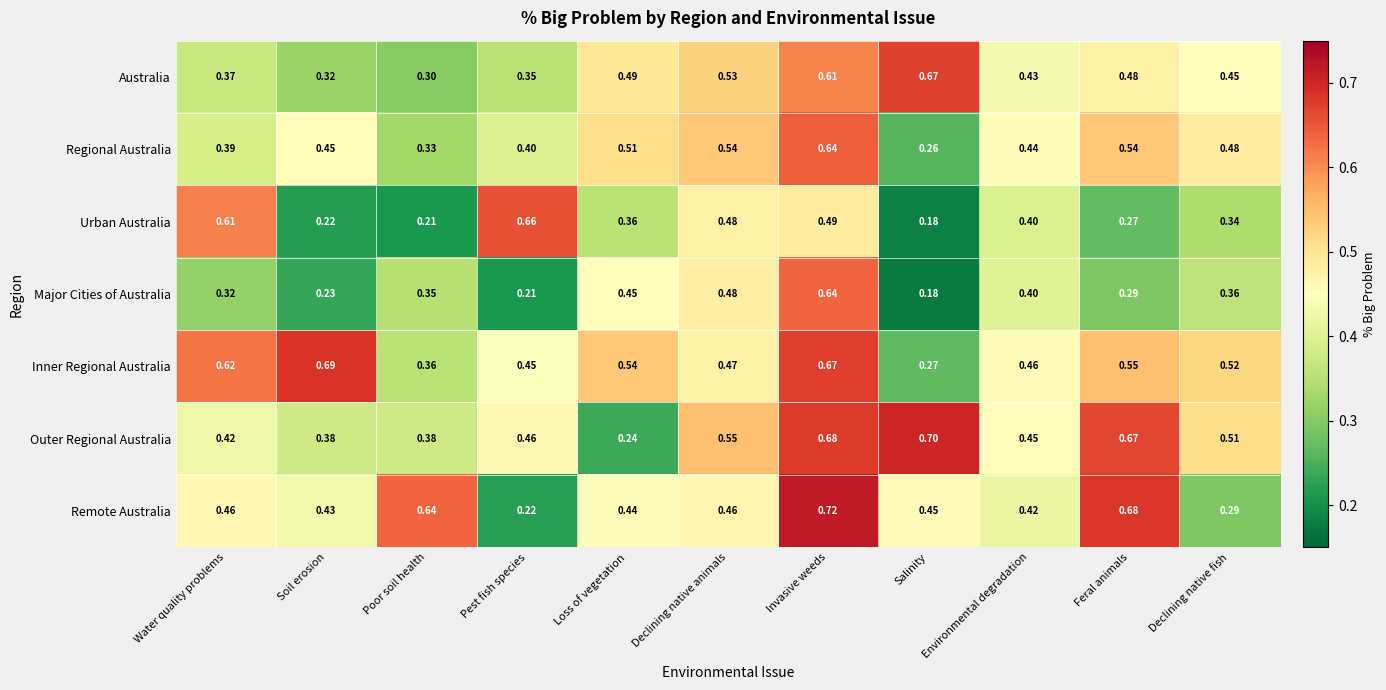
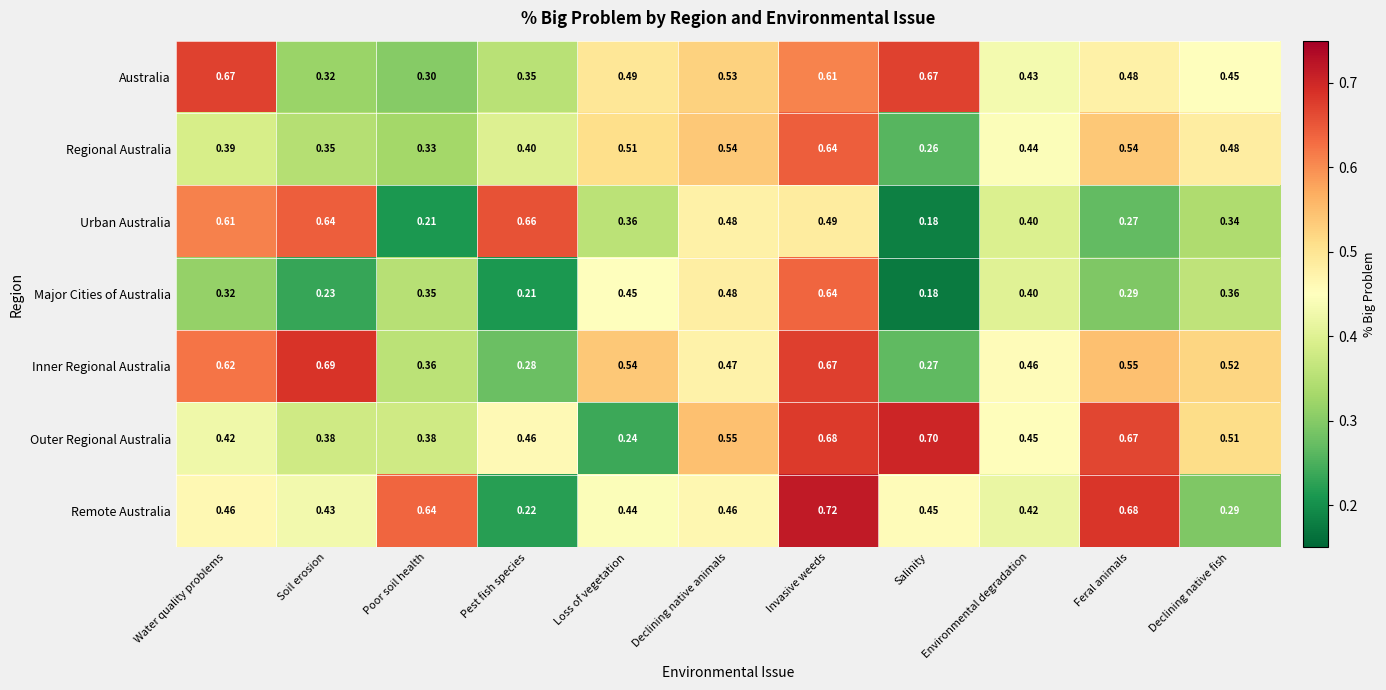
  {
    "Australia": {
-     "Water quality problems": 0.37,
+     "Water quality problems": 0.67,
      "Soil erosion": 0.32,
      "Poor soil health": 0.30,
      "Pest fish species": 0.35,
      "Loss of vegetation": 0.49,
      "Declining native animals": 0.53,
      "Invasive weeds": 0.61,
      "Salinity": 0.67,
      "Environmental degradation": 0.43,
      "Feral animals": 0.48,
      "Declining native fish": 0.45
    },
    "Regional Australia": {
      "Water quality problems": 0.39,
-     "Soil erosion": 0.45,
+     "Soil erosion": 0.35,
      "Poor soil health": 0.33,
      "Pest fish species": 0.40,
      "Loss of vegetation": 0.51,
      "Declining native animals": 0.54,
      "Invasive weeds": 0.64,
      "Salinity": 0.26,
      "Environmental degradation": 0.44,
      "Feral animals": 0.54,
      "Declining native fish": 0.48
    },
    "Urban Australia": {
      "Water quality problems": 0.61,
-     "Soil erosion": 0.22,
+     "Soil erosion": 0.64,
      "Poor soil health": 0.21,
      "Pest fish species": 0.66,
      "Loss of vegetation": 0.36,
      "Declining native animals": 0.48,
      "Invasive weeds": 0.49,
      "Salinity": 0.18,
      "Environmental degradation": 0.40,
      "Feral animals": 0.27,
      "Declining native fish": 0.34
    },
    "Major Cities of Australia": {
      "Water quality problems": 0.32,
      "Soil erosion": 0.23,
      "Poor soil health": 0.35,
      "Pest fish species": 0.21,
      "Loss of vegetation": 0.45,
      "Declining native animals": 0.48,
      "Invasive weeds": 0.64,
      "Salinity": 0.18,
      "Environmental degradation": 0.40,
      "Feral animals": 0.29,
      "Declining native fish": 0.36
    },
    "Inner Regional Australia": {
      "Water quality problems": 0.62,
      "Soil erosion": 0.69,
      "Poor soil health": 0.36,
-     "Pest fish species": 0.45,
+     "Pest fish species": 0.28,
      "Loss of vegetation": 0.54,
      "Declining native animals": 0.47,
      "Invasive weeds": 0.67,
      "Salinity": 0.27,
      "Environmental degradation": 0.46,
      "Feral animals": 0.55,
      "Declining native fish": 0.52
    },
    "Outer Regional Australia": {
      "Water quality problems": 0.42,
      "Soil erosion": 0.38,
      "Poor soil health": 0.38,
      "Pest fish species": 0.46,
      "Loss of vegetation": 0.24,
      "Declining native animals": 0.55,
      "Invasive weeds": 0.68,
      "Salinity": 0.70,
      "Environmental degradation": 0.45,
      "Feral animals": 0.67,
      "Declining native fish": 0.51
    },
    "Remote Australia": {
      "Water quality problems": 0.46,
      "Soil erosion": 0.43,
      "Poor soil health": 0.64,
      "Pest fish species": 0.22,
      "Loss of vegetation": 0.44,
      "Declining native animals": 0.46,
      "Invasive weeds": 0.72,
      "Salinity": 0.45,
      "Environmental degradation": 0.42,
      "Feral animals": 0.68,
      "Declining native fish": 0.29
    }
  }
